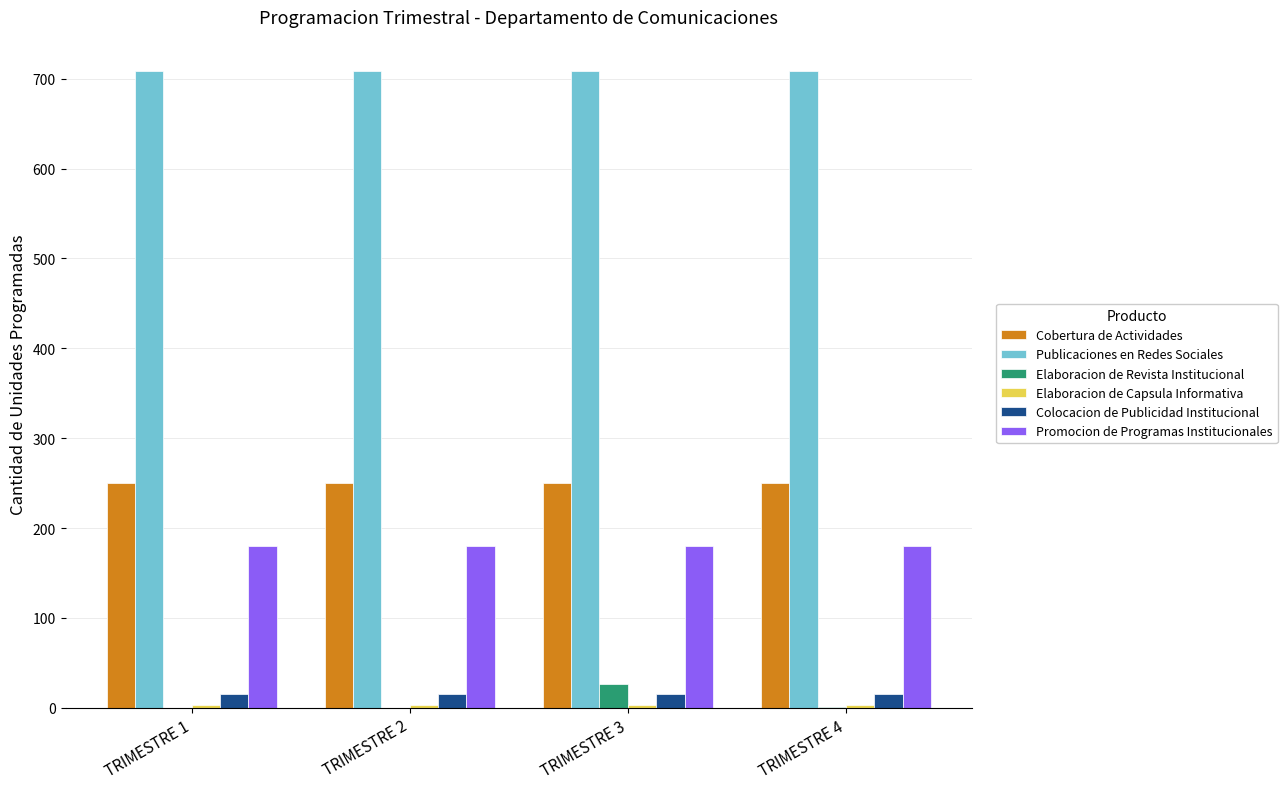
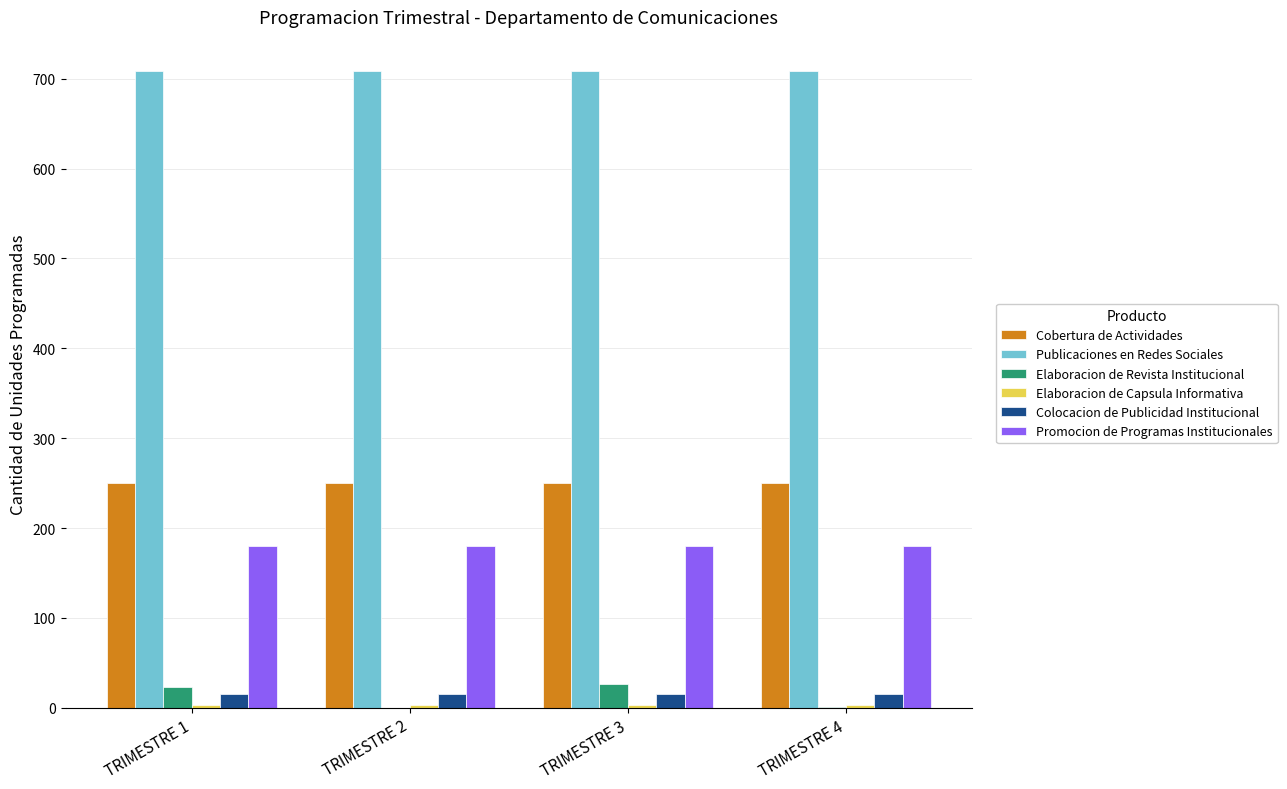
  {
    "Cobertura de Actividades": {
      "TRIMESTRE 1": 250,
      "TRIMESTRE 2": 250,
      "TRIMESTRE 3": 250,
      "TRIMESTRE 4": 250
    },
    "Publicaciones en Redes Sociales": {
      "TRIMESTRE 1": 710,
      "TRIMESTRE 2": 710,
      "TRIMESTRE 3": 710,
      "TRIMESTRE 4": 710
    },
    "Elaboracion de Revista Institucional": {
-     "TRIMESTRE 1": 0,
+     "TRIMESTRE 1": 20,
      "TRIMESTRE 2": 0,
      "TRIMESTRE 3": 30
    },
    "Elaboracion de Capsula Informativa": {
      "TRIMESTRE 1": 0,
      "TRIMESTRE 2": 0,
      "TRIMESTRE 3": 0,
      "TRIMESTRE 4": 0
    },
    "Colocacion de Publicidad Institucional": {
      "TRIMESTRE 1": 20,
      "TRIMESTRE 2": 20,
      "TRIMESTRE 3": 20,
      "TRIMESTRE 4": 20
    },
    "Promocion de Programas Institucionales": {
      "TRIMESTRE 1": 180,
      "TRIMESTRE 2": 180,
      "TRIMESTRE 3": 180,
      "TRIMESTRE 4": 180
    }
  }
